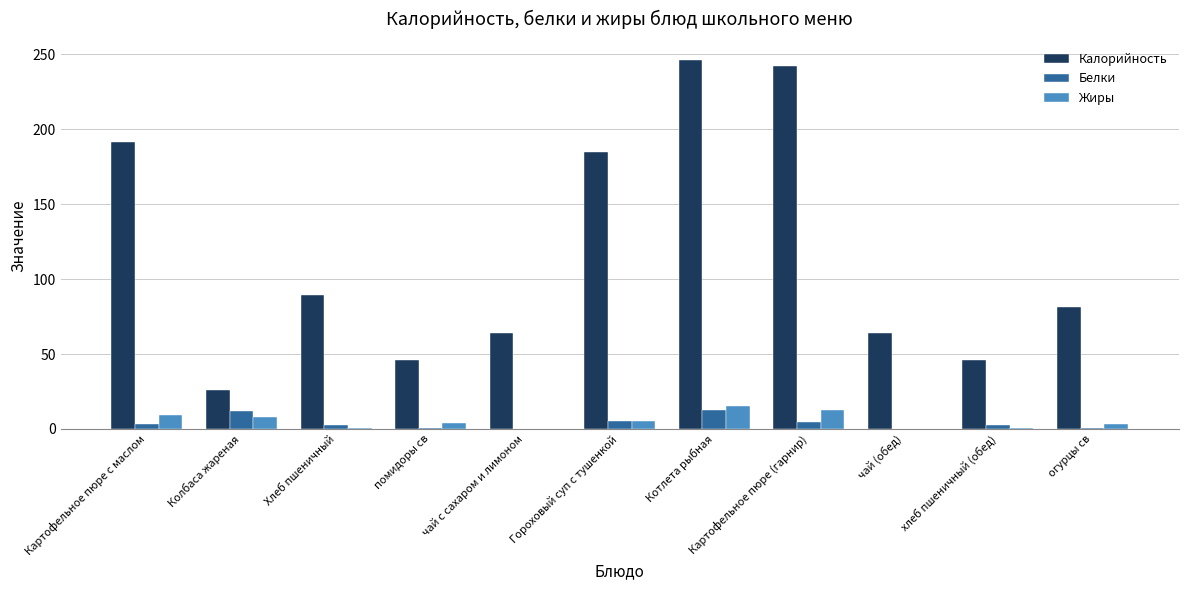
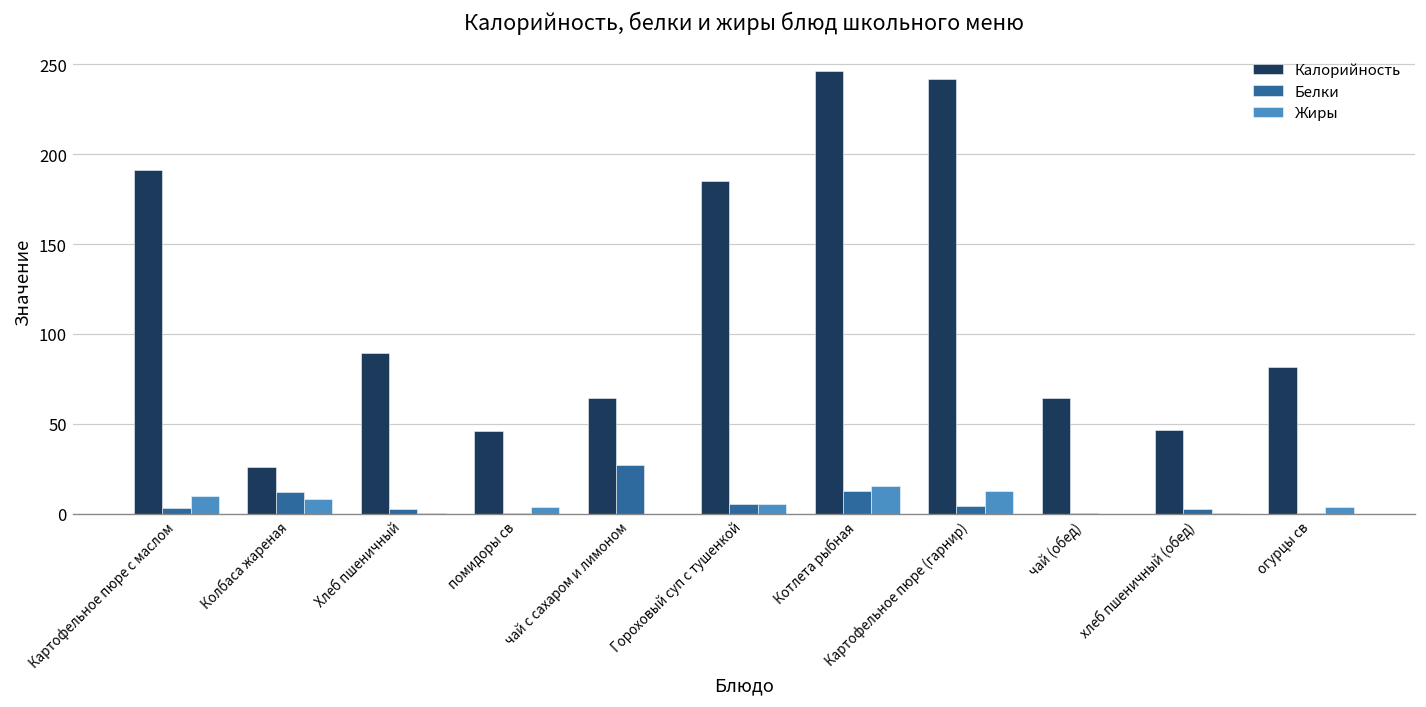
  {
    "Калорийность": {
      "Картофельное пюре с маслом": 191,
      "Колбаса жареная": 26,
      "Хлеб пшеничный": 90,
      "помидоры св": 46,
      "чай с сахаром и лимоном": 64,
      "Гороховый суп с тушенкой": 185,
      "Котлета рыбная": 246,
      "Картофельное пюре (гарнир)": 242,
      "чай (обед)": 64,
      "хлеб пшеничный (обед)": 46,
      "огурцы св": 81
    },
    "Белки": {
      "Картофельное пюре с маслом": 3,
      "Колбаса жареная": 12,
      "Хлеб пшеничный": 3,
-     "чай с сахаром и лимоном": 0,
+     "чай с сахаром и лимоном": 27,
      "Гороховый суп с тушенкой": 6,
      "Котлета рыбная": 13,
      "Картофельное пюре (гарнир)": 4,
      "хлеб пшеничный (обед)": 3
    },
    "Жиры": {
      "Картофельное пюре с маслом": 10,
      "Колбаса жареная": 8,
      "помидоры св": 4,
      "Гороховый суп с тушенкой": 5,
      "Котлета рыбная": 15,
      "Картофельное пюре (гарнир)": 13,
      "огурцы св": 4
    }
  }
